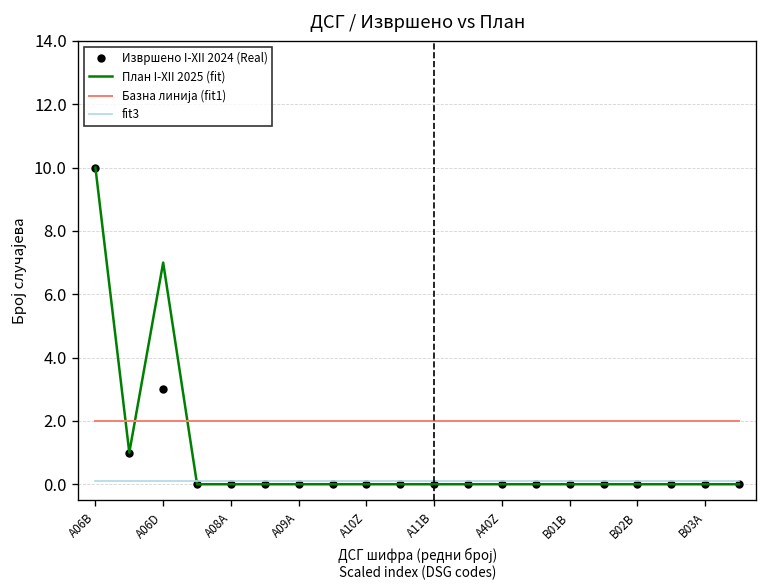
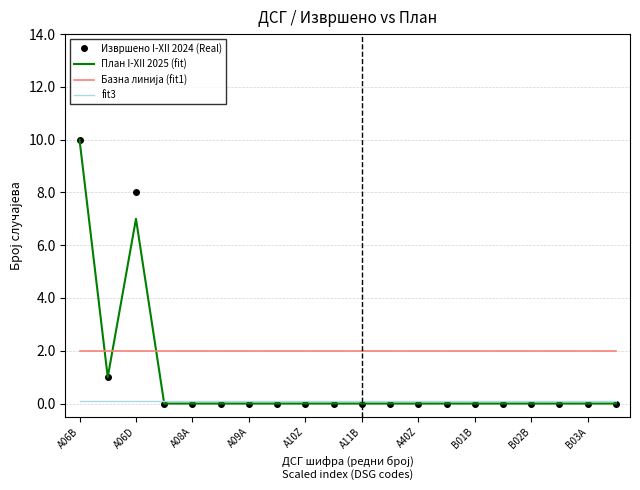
  {
    "Извршено I-XII 2024 (Real)": {
-     "A06D": 3
+     "A06D": 8
    },
    "План I-XII 2025 (fit)": {
      "A06D": 7
    },
    "Базна линија (fit1)": {
      "A06B": 2,
      "A06D": 2,
      "A08A": 2,
      "A09A": 2,
      "A10Z": 2,
      "A11B": 2,
      "A40Z": 2,
      "B01B": 2,
      "B02B": 2,
      "B03A": 2
    },
    "fit3": {
      "A06B": 0.1,
      "A06D": 0.1,
      "A08A": 0.1,
      "A09A": 0.1,
      "A10Z": 0.1,
      "A11B": 0.1,
      "A40Z": 0.1,
      "B01B": 0.1,
      "B02B": 0.1,
      "B03A": 0.1
    }
  }
